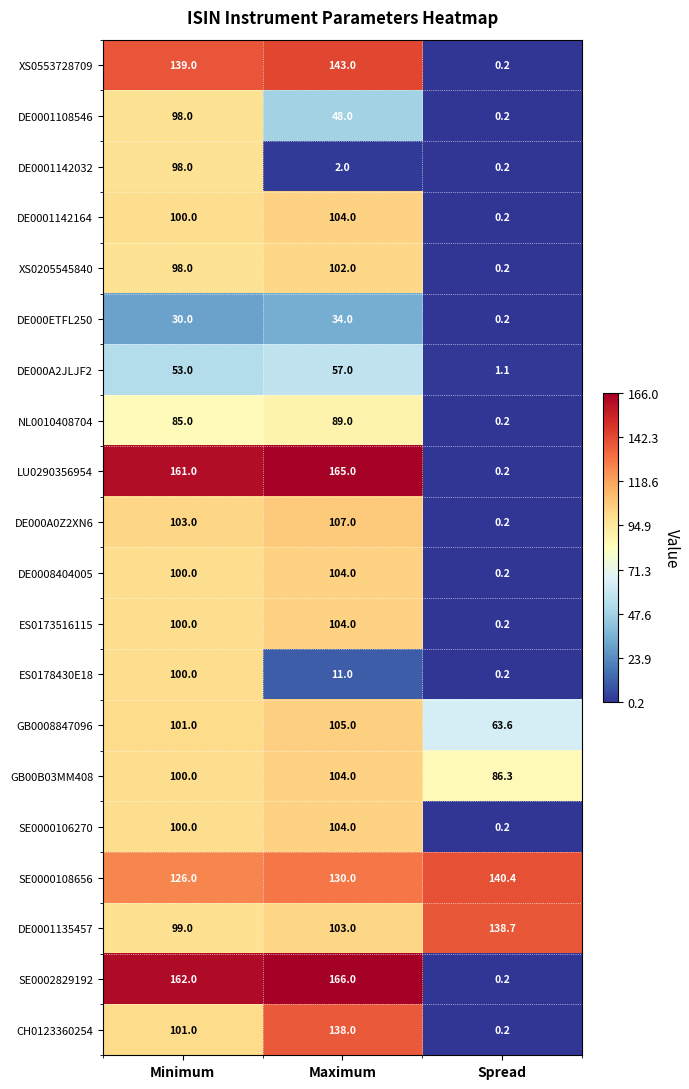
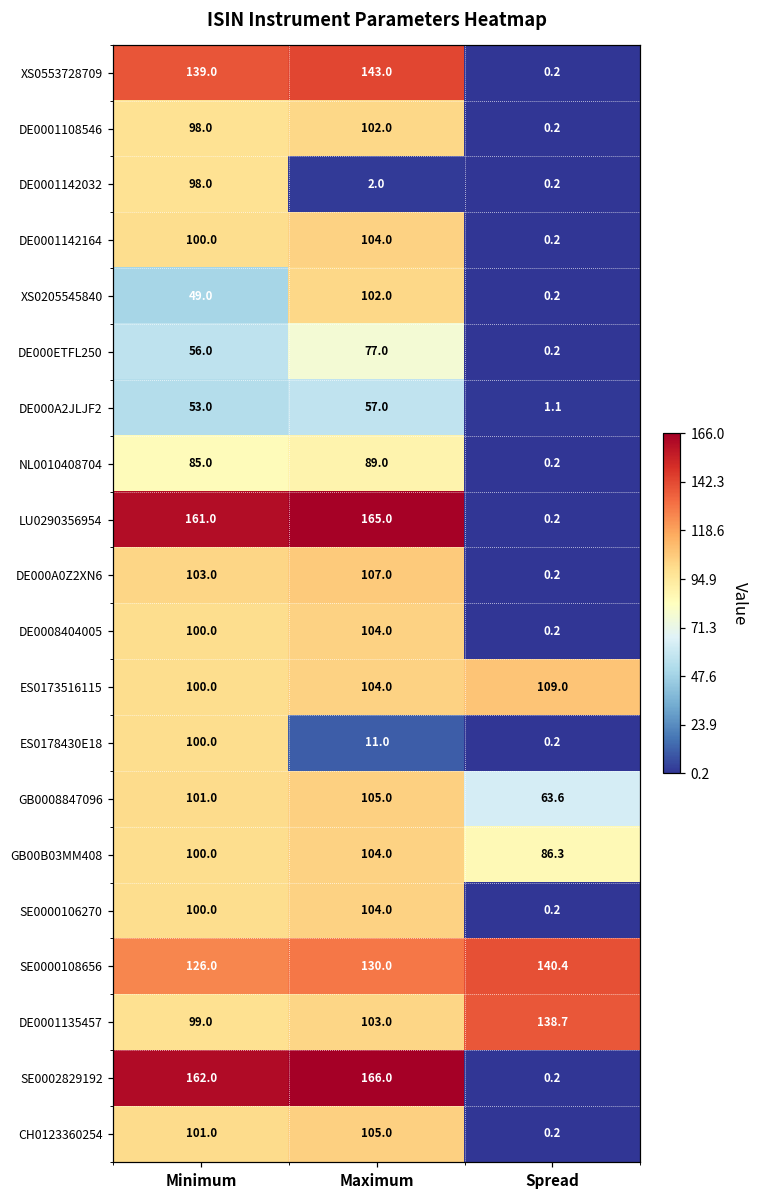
  {
    "XS0553728709": {
      "Minimum": 139.0,
      "Maximum": 143.0,
      "Spread": 0.2
    },
    "DE0001108546": {
      "Minimum": 98.0,
-     "Maximum": 48.0,
+     "Maximum": 102.0,
      "Spread": 0.2
    },
    "DE0001142032": {
      "Minimum": 98.0,
      "Maximum": 2.0,
      "Spread": 0.2
    },
    "DE0001142164": {
      "Minimum": 100.0,
      "Maximum": 104.0,
      "Spread": 0.2
    },
    "XS0205545840": {
-     "Minimum": 98.0,
+     "Minimum": 49.0,
      "Maximum": 102.0,
      "Spread": 0.2
    },
    "DE000ETFL250": {
-     "Minimum": 30.0,
-     "Maximum": 34.0,
+     "Minimum": 56.0,
+     "Maximum": 77.0,
      "Spread": 0.2
    },
    "DE000A2JLJF2": {
      "Minimum": 53.0,
      "Maximum": 57.0,
      "Spread": 1.1
    },
    "NL0010408704": {
      "Minimum": 85.0,
      "Maximum": 89.0,
      "Spread": 0.2
    },
    "LU0290356954": {
      "Minimum": 161.0,
      "Maximum": 165.0,
      "Spread": 0.2
    },
    "DE000A0Z2XN6": {
      "Minimum": 103.0,
      "Maximum": 107.0,
      "Spread": 0.2
    },
    "DE0008404005": {
      "Minimum": 100.0,
      "Maximum": 104.0,
      "Spread": 0.2
    },
    "ES0173516115": {
      "Minimum": 100.0,
      "Maximum": 104.0,
-     "Spread": 0.2
+     "Spread": 109.0
    },
    "ES0178430E18": {
      "Minimum": 100.0,
      "Maximum": 11.0,
      "Spread": 0.2
    },
    "GB0008847096": {
      "Minimum": 101.0,
      "Maximum": 105.0,
      "Spread": 63.6
    },
    "GB00B03MM408": {
      "Minimum": 100.0,
      "Maximum": 104.0,
      "Spread": 86.3
    },
    "SE0000106270": {
      "Minimum": 100.0,
      "Maximum": 104.0,
      "Spread": 0.2
    },
    "SE0000108656": {
      "Minimum": 126.0,
      "Maximum": 130.0,
      "Spread": 140.4
    },
    "DE0001135457": {
      "Minimum": 99.0,
      "Maximum": 103.0,
      "Spread": 138.7
    },
    "SE0002829192": {
      "Minimum": 162.0,
      "Maximum": 166.0,
      "Spread": 0.2
    },
    "CH0123360254": {
      "Minimum": 101.0,
-     "Maximum": 138.0,
+     "Maximum": 105.0,
      "Spread": 0.2
    }
  }
